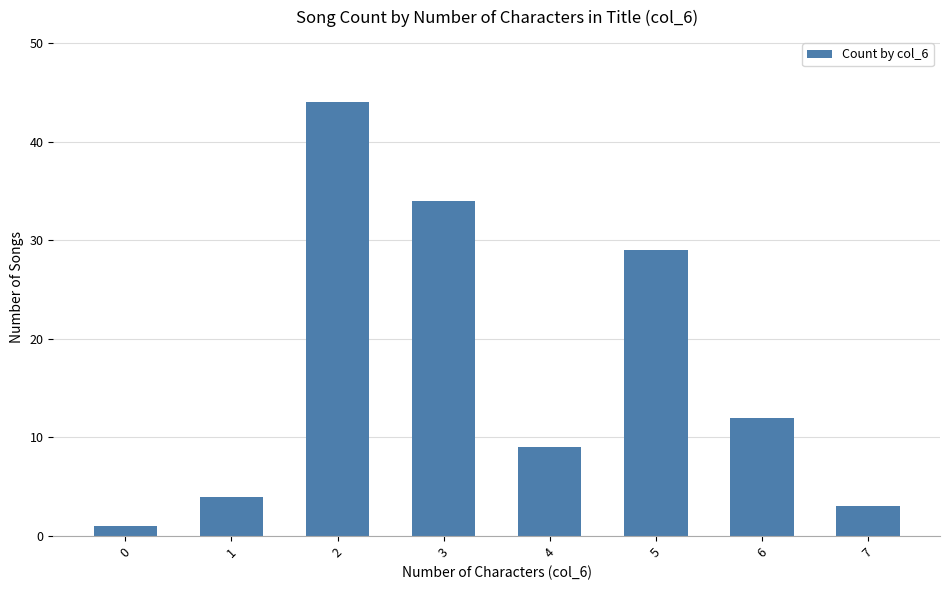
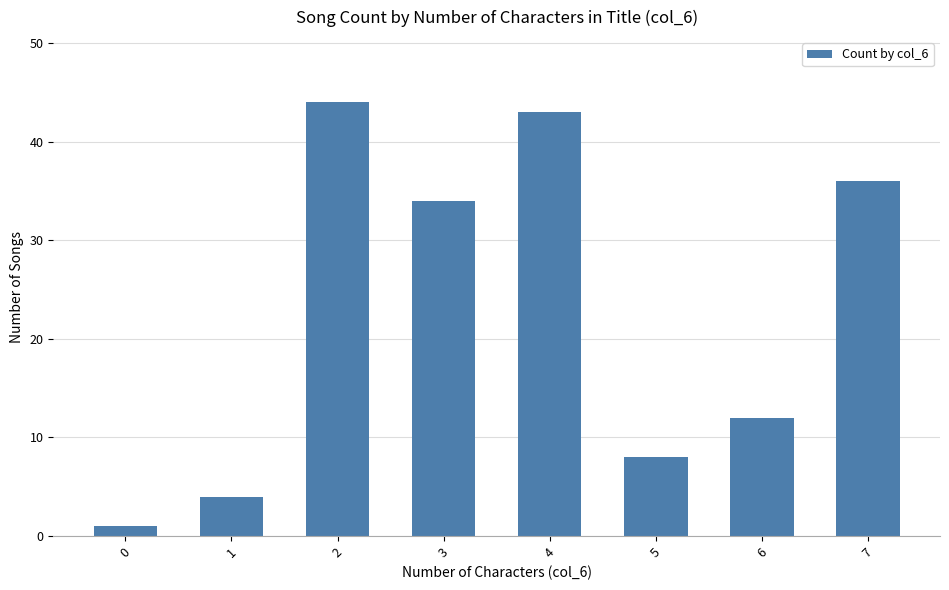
  {
    "0": 1,
    "1": 4,
    "2": 44,
    "3": 34,
-   "4": 9,
-   "5": 29,
+   "4": 43,
+   "5": 8,
    "6": 12,
-   "7": 3
+   "7": 36
  }
